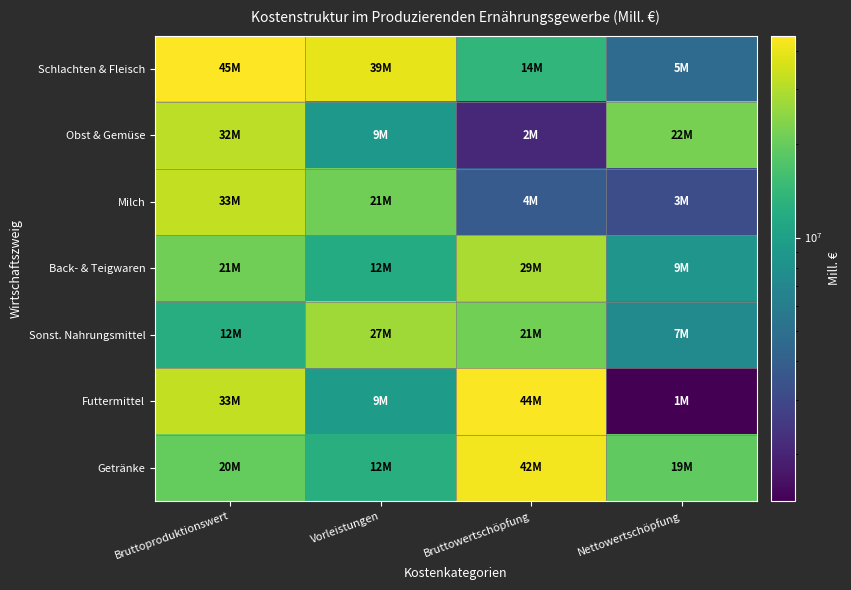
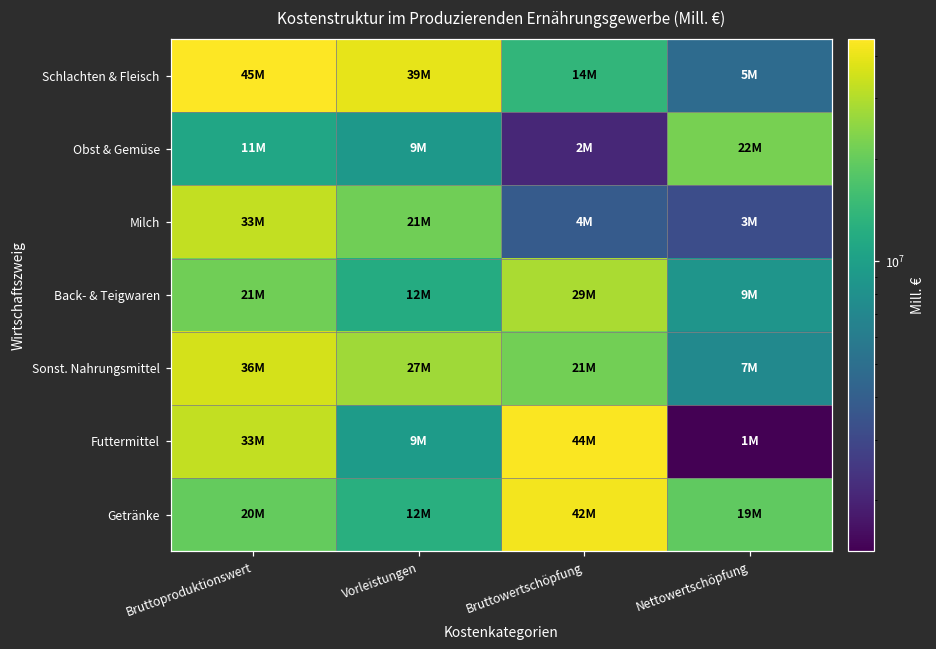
  {
    "Schlachten & Fleisch": {
      "Bruttoproduktionswert": "45M",
      "Vorleistungen": "39M",
      "Bruttowertschöpfung": "14M",
      "Nettowertschöpfung": "5M"
    },
    "Obst & Gemüse": {
-     "Bruttoproduktionswert": "32M",
+     "Bruttoproduktionswert": "11M",
      "Vorleistungen": "9M",
      "Bruttowertschöpfung": "2M",
      "Nettowertschöpfung": "22M"
    },
    "Milch": {
      "Bruttoproduktionswert": "33M",
      "Vorleistungen": "21M",
      "Bruttowertschöpfung": "4M",
      "Nettowertschöpfung": "3M"
    },
    "Back- & Teigwaren": {
      "Bruttoproduktionswert": "21M",
      "Vorleistungen": "12M",
      "Bruttowertschöpfung": "29M",
      "Nettowertschöpfung": "9M"
    },
    "Sonst. Nahrungsmittel": {
-     "Bruttoproduktionswert": "12M",
+     "Bruttoproduktionswert": "36M",
      "Vorleistungen": "27M",
      "Bruttowertschöpfung": "21M",
      "Nettowertschöpfung": "7M"
    },
    "Futtermittel": {
      "Bruttoproduktionswert": "33M",
      "Vorleistungen": "9M",
      "Bruttowertschöpfung": "44M",
      "Nettowertschöpfung": "1M"
    },
    "Getränke": {
      "Bruttoproduktionswert": "20M",
      "Vorleistungen": "12M",
      "Bruttowertschöpfung": "42M",
      "Nettowertschöpfung": "19M"
    }
  }
